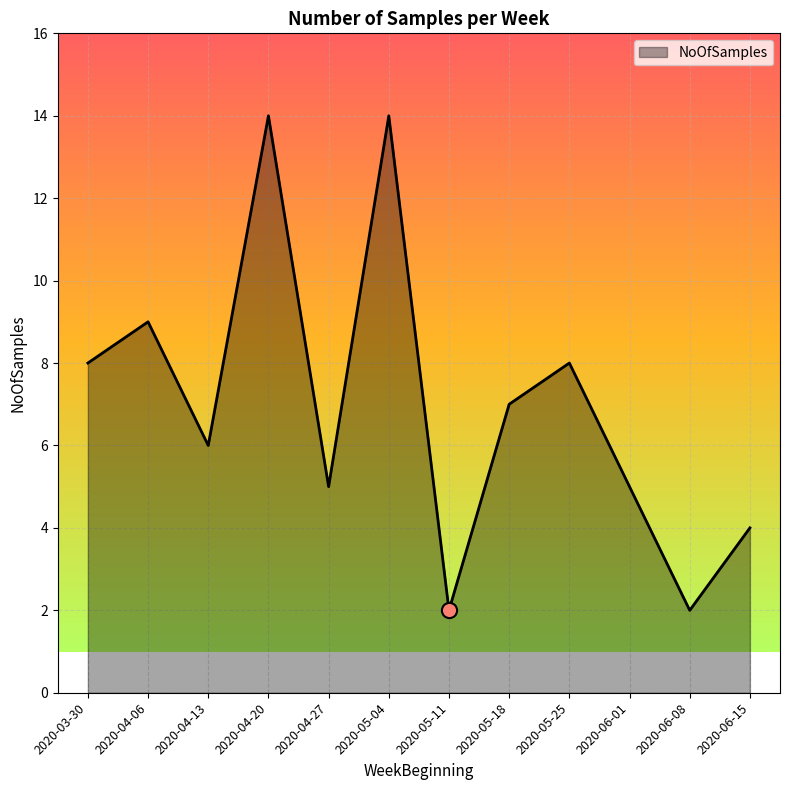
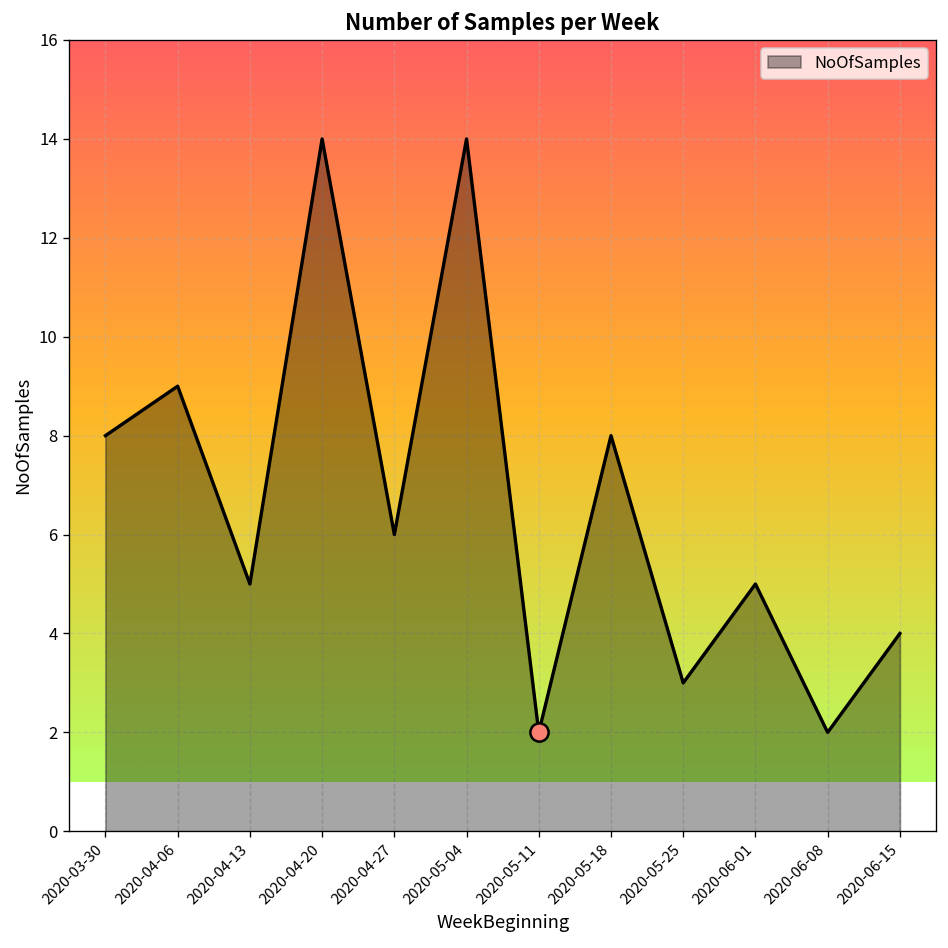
  {
    "NoOfSamples": {
      "2020-03-30": 8,
      "2020-04-06": 9,
-     "2020-04-13": 6,
+     "2020-04-13": 5,
      "2020-04-20": 14,
-     "2020-04-27": 5,
+     "2020-04-27": 6,
      "2020-05-04": 14,
-     "2020-05-18": 7,
-     "2020-05-25": 8,
+     "2020-05-18": 8,
+     "2020-05-25": 3,
      "2020-06-01": 5,
      "2020-06-08": 2,
      "2020-06-15": 4
    }
  }
